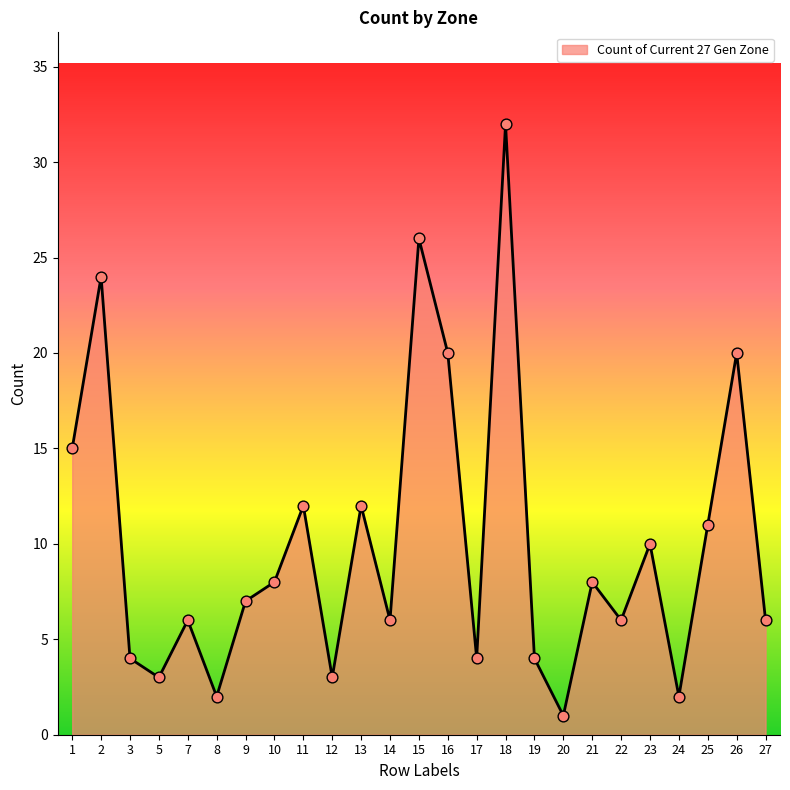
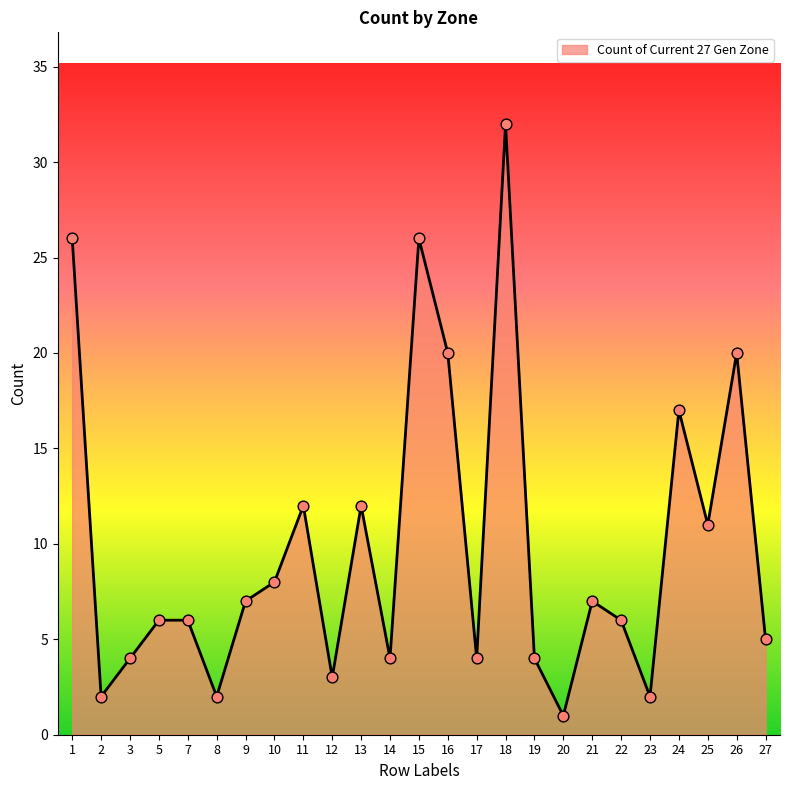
  {
-   "1": 15,
-   "2": 24,
+   "1": 26,
+   "2": 2,
    "3": 4,
-   "5": 3,
+   "5": 6,
    "7": 6,
    "8": 2,
    "9": 7,
    "10": 8,
    "11": 12,
    "12": 3,
    "13": 12,
-   "14": 6,
+   "14": 4,
    "15": 26,
    "16": 20,
    "17": 4,
    "18": 32,
    "19": 4,
    "20": 1,
-   "21": 8,
+   "21": 7,
    "22": 6,
-   "23": 10,
-   "24": 2,
+   "23": 2,
+   "24": 17,
    "25": 11,
    "26": 20,
-   "27": 6
+   "27": 5
  }
